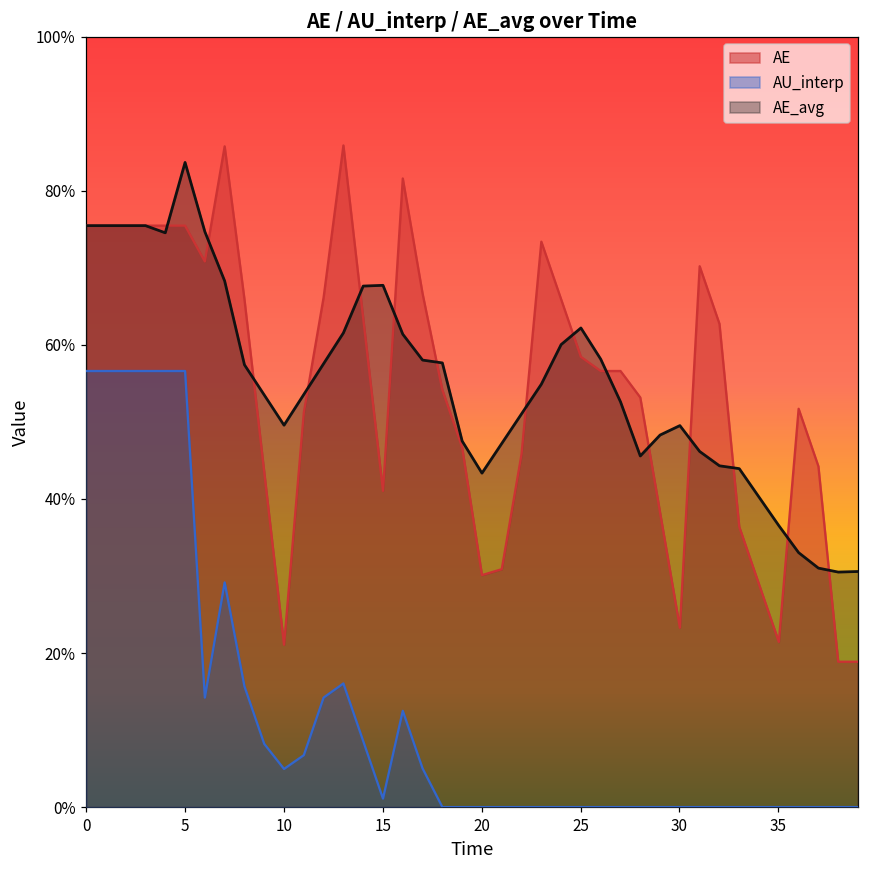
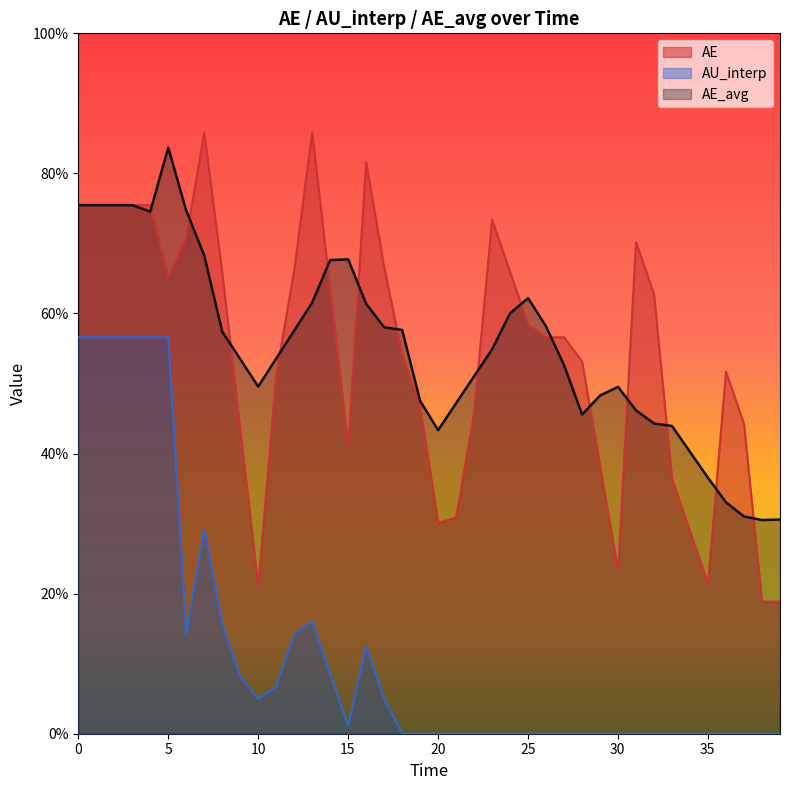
  {
    "AE": {
-     "5": "75%",
+     "5": "65%",
      "10": "21%",
      "15": "41%",
      "20": "30%",
      "25": "58%"
    },
    "AU_interp": {
      "0": "57%",
      "5": "57%",
      "10": "5%",
      "15": "1%",
      "20": "0%",
      "25": "0%"
    },
    "AE_avg": {
      "5": "84%",
      "10": "50%",
      "15": "68%",
      "20": "43%",
      "25": "62%"
    }
  }
